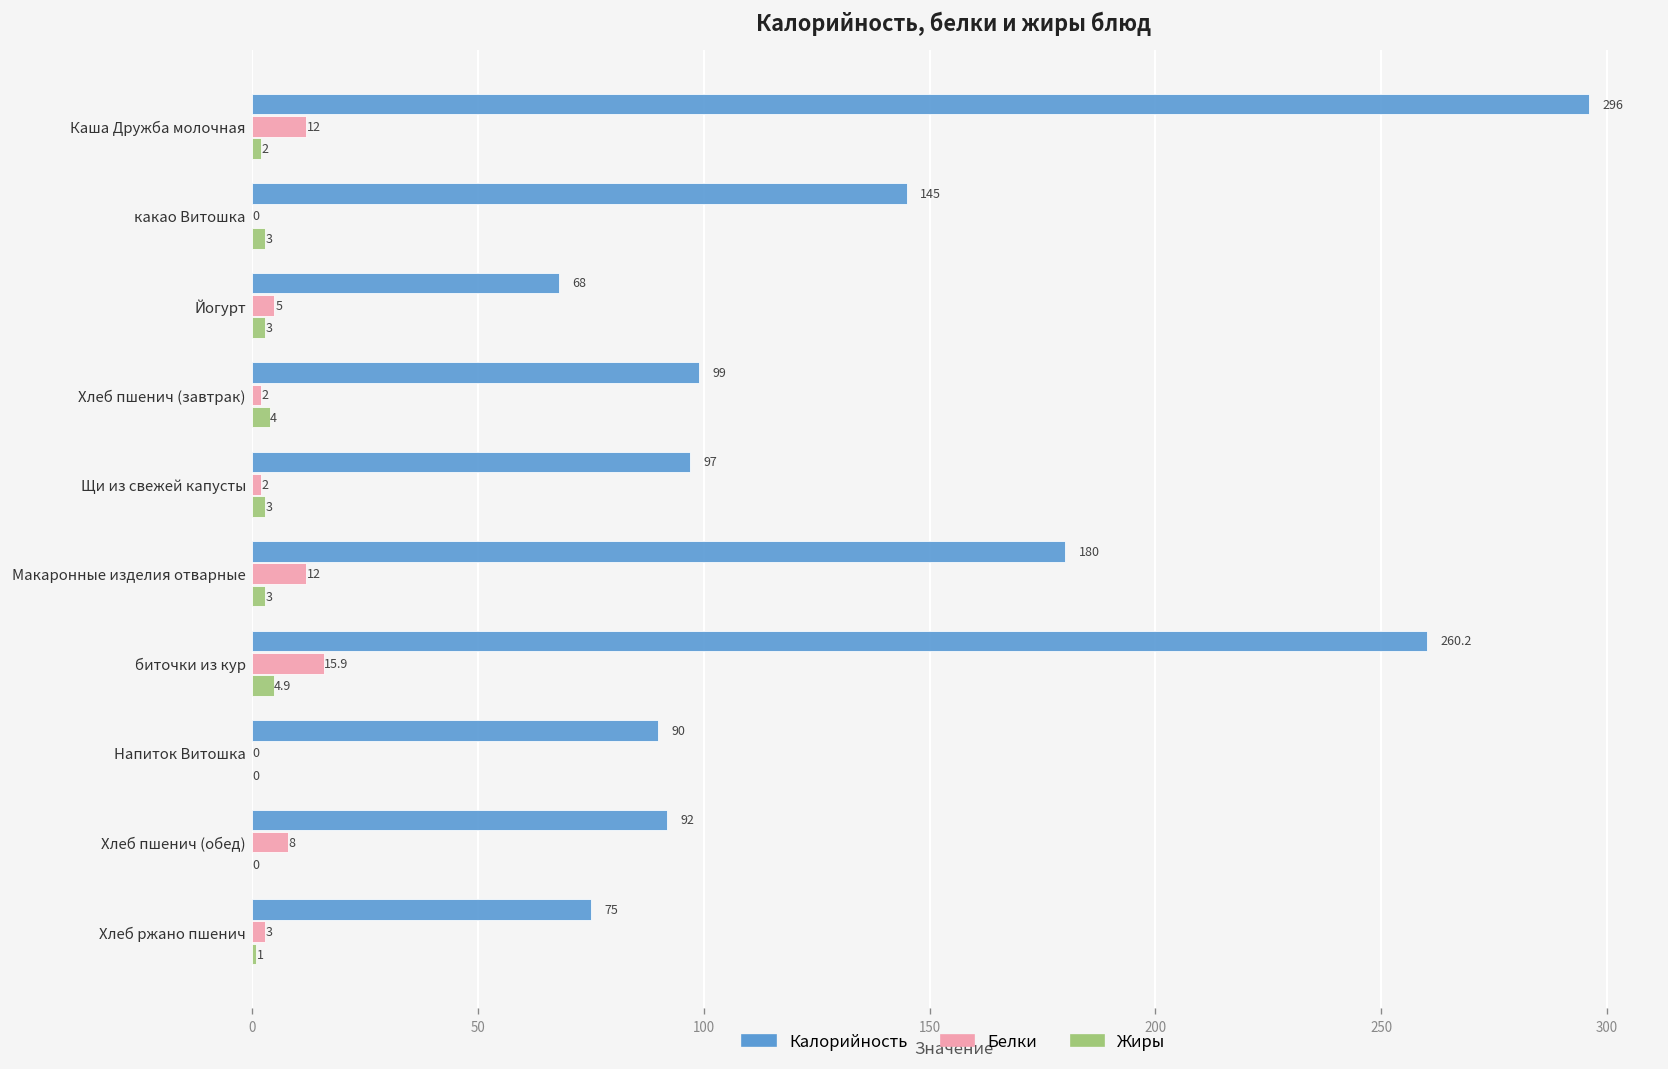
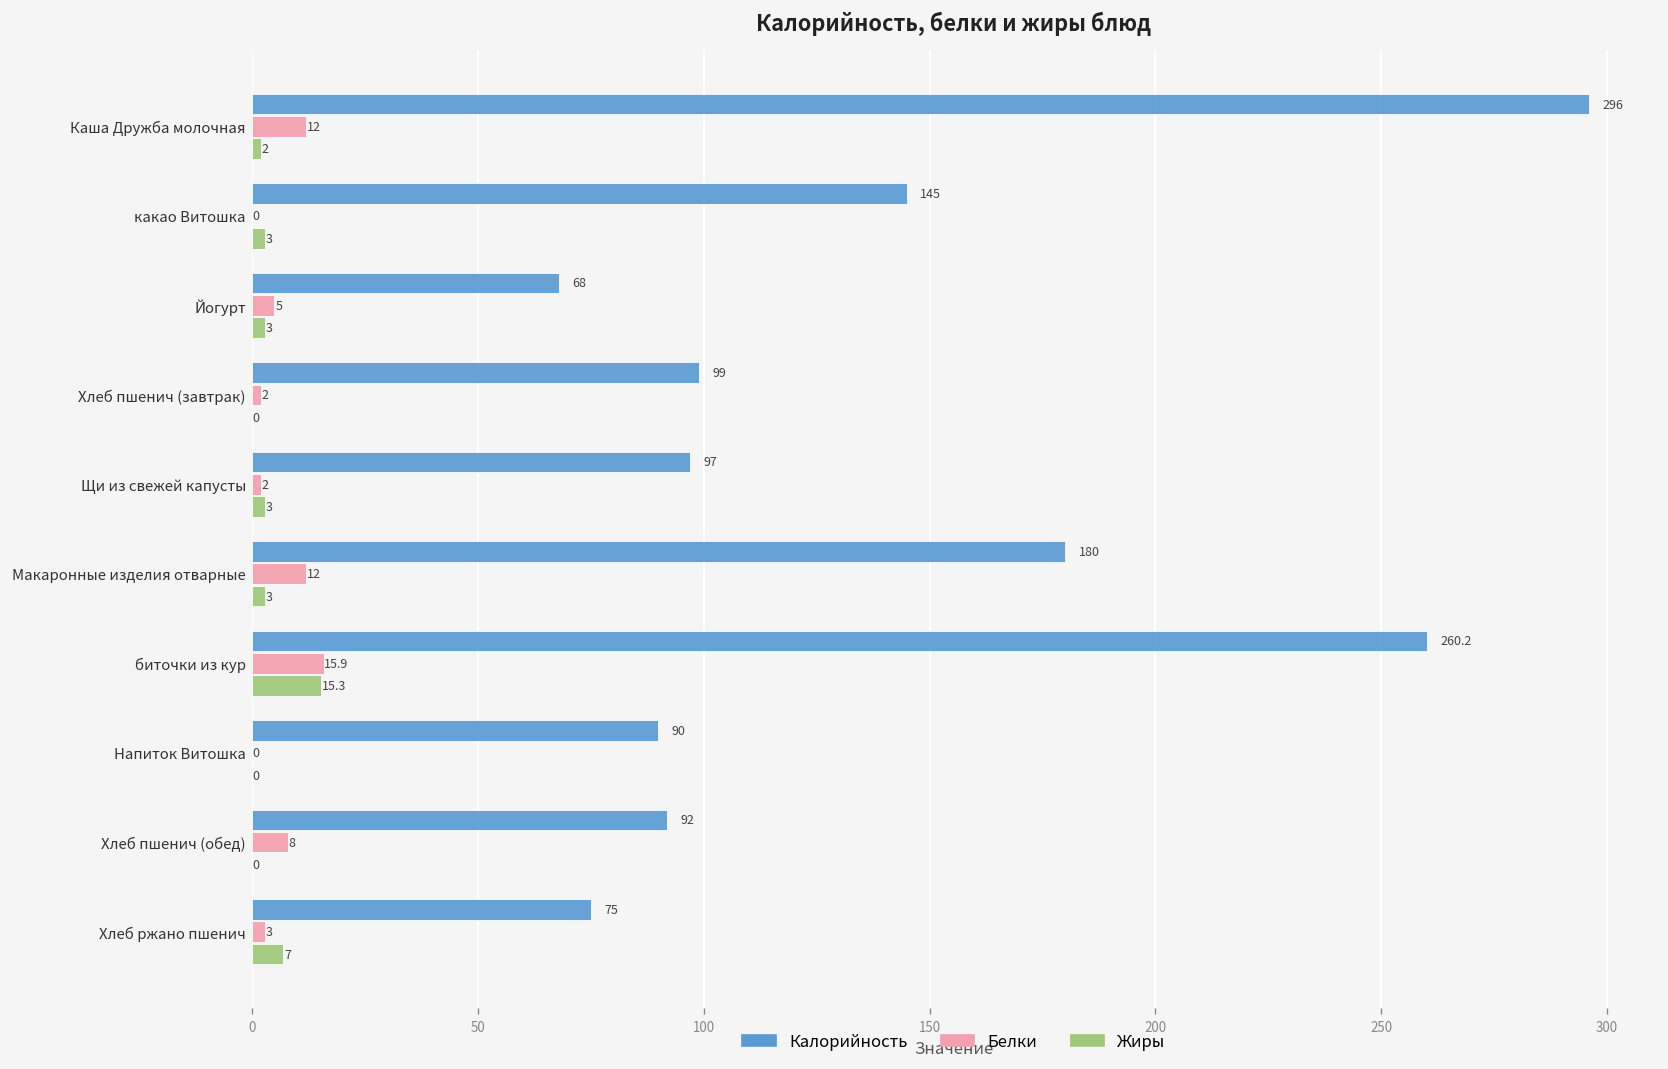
  {
    "Калорийность": {
      "Каша Дружба молочная": 296,
      "какао Витошка": 145,
      "Йогурт": 68,
      "Хлеб пшенич (завтрак)": 99,
      "Щи из свежей капусты": 97,
      "Макаронные изделия отварные": 180,
      "биточки из кур": 260.2,
      "Напиток Витошка": 90,
      "Хлеб пшенич (обед)": 92,
      "Хлеб ржано пшенич": 75
    },
    "Белки": {
      "Каша Дружба молочная": 12,
      "какао Витошка": 0,
      "Йогурт": 5,
      "Хлеб пшенич (завтрак)": 2,
      "Щи из свежей капусты": 2,
      "Макаронные изделия отварные": 12,
      "биточки из кур": 15.9,
      "Напиток Витошка": 0,
      "Хлеб пшенич (обед)": 8,
      "Хлеб ржано пшенич": 3
    },
    "Жиры": {
      "Каша Дружба молочная": 2,
      "какао Витошка": 3,
      "Йогурт": 3,
-     "Хлеб пшенич (завтрак)": 4,
+     "Хлеб пшенич (завтрак)": 0,
      "Щи из свежей капусты": 3,
      "Макаронные изделия отварные": 3,
-     "биточки из кур": 4.9,
+     "биточки из кур": 15.3,
      "Напиток Витошка": 0,
      "Хлеб пшенич (обед)": 0,
-     "Хлеб ржано пшенич": 1
+     "Хлеб ржано пшенич": 7
    }
  }
